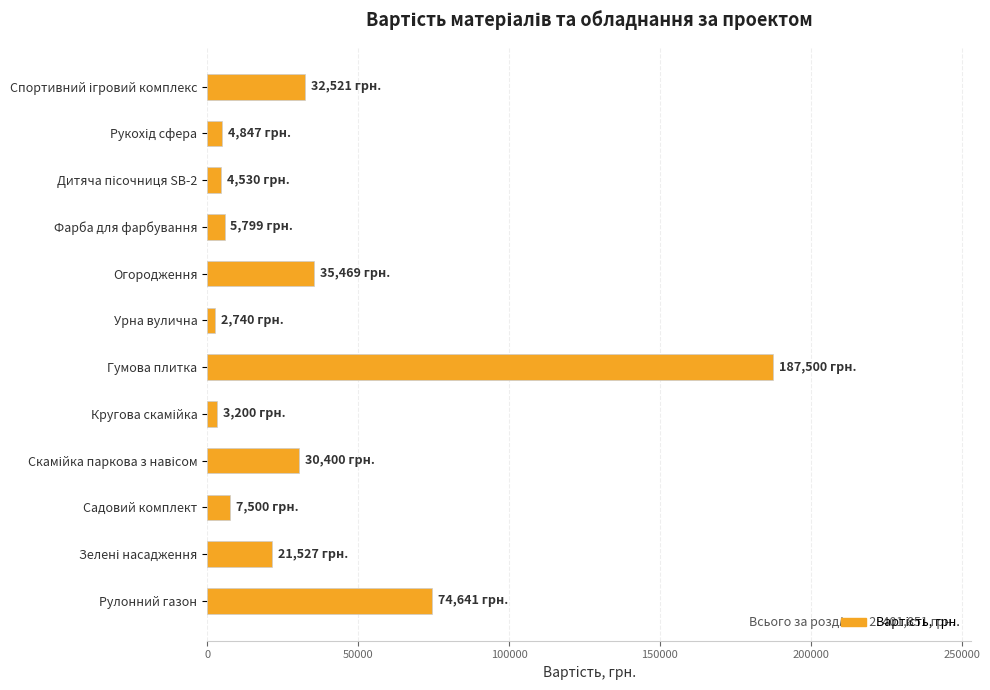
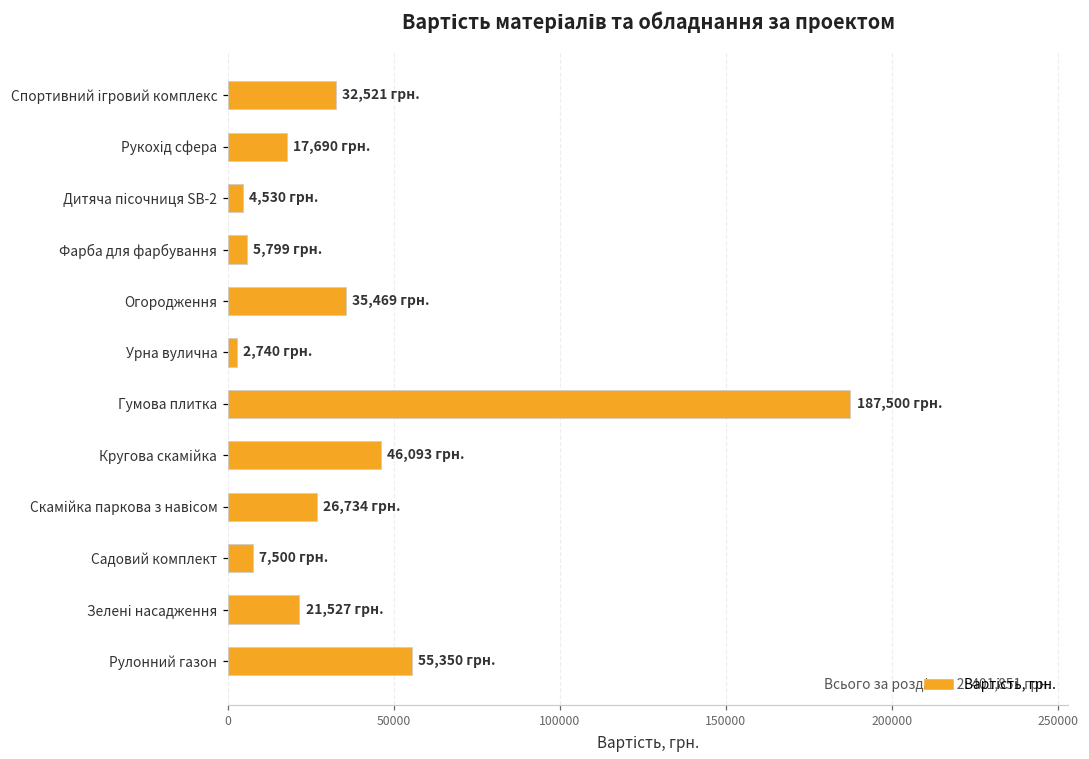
  {
    "Спортивний ігровий комплекс": "32,521",
-   "Рукохід сфера": "4,847",
+   "Рукохід сфера": "17,690",
    "Дитяча пісочниця SB-2": "4,530",
    "Фарба для фарбування": "5,799",
    "Огородження": "35,469",
    "Урна вулична": "2,740",
    "Гумова плитка": "187,500",
-   "Кругова скамійка": "3,200",
-   "Скамійка паркова з навісом": "30,400",
+   "Кругова скамійка": "46,093",
+   "Скамійка паркова з навісом": "26,734",
    "Садовий комплект": "7,500",
    "Зелені насадження": "21,527",
-   "Рулонний газон": "74,641"
+   "Рулонний газон": "55,350"
  }
